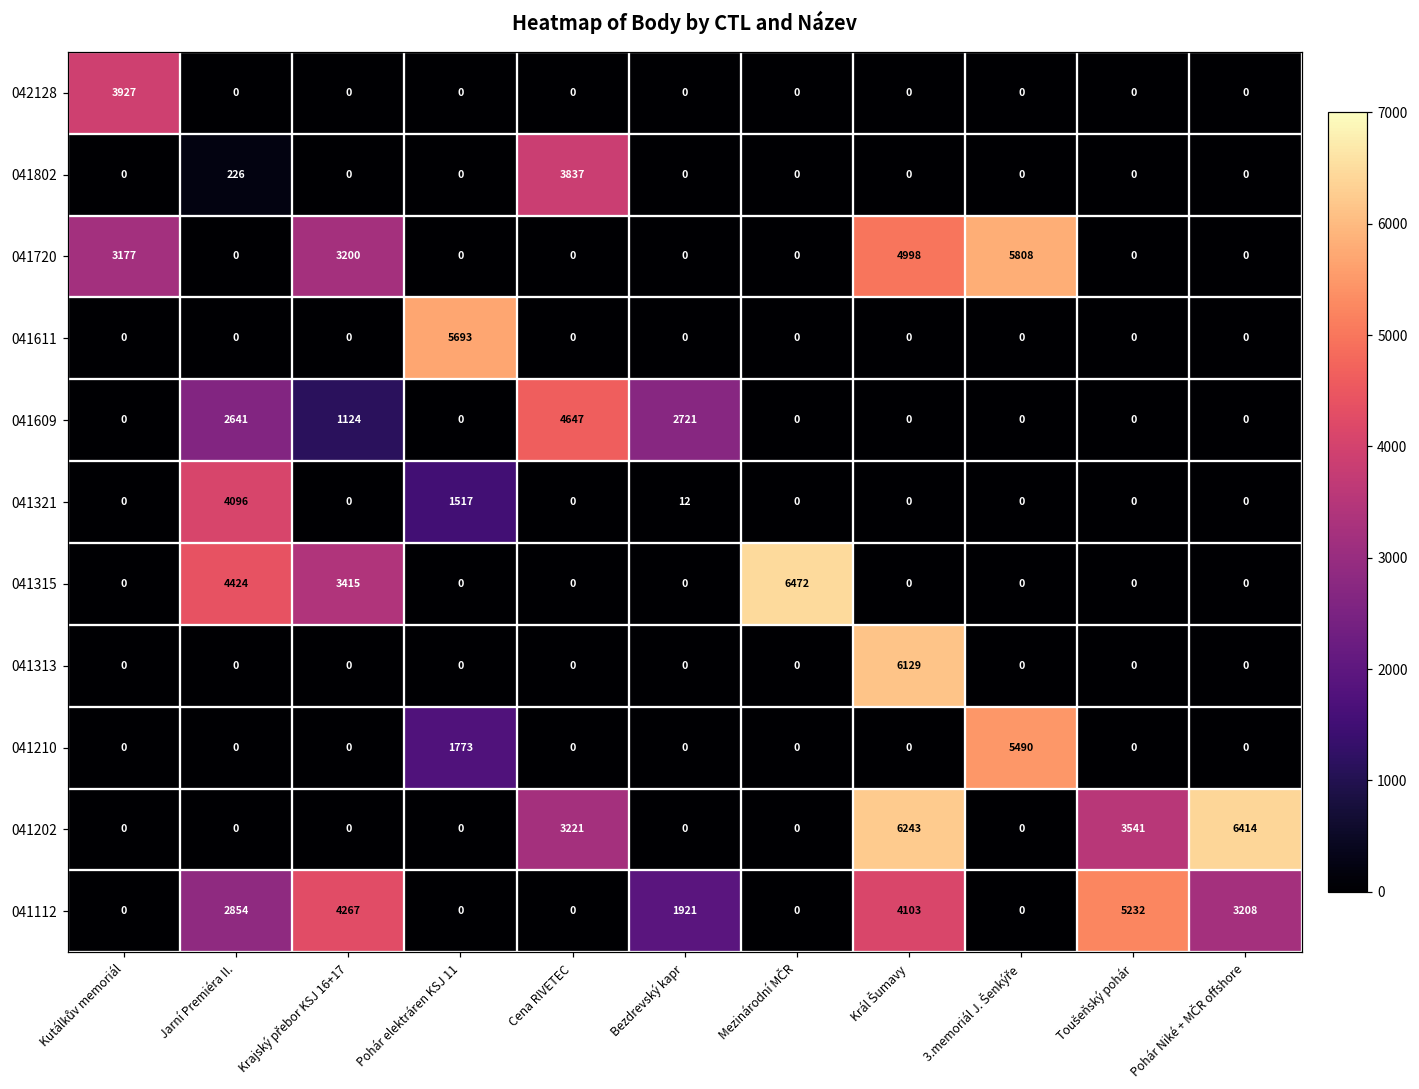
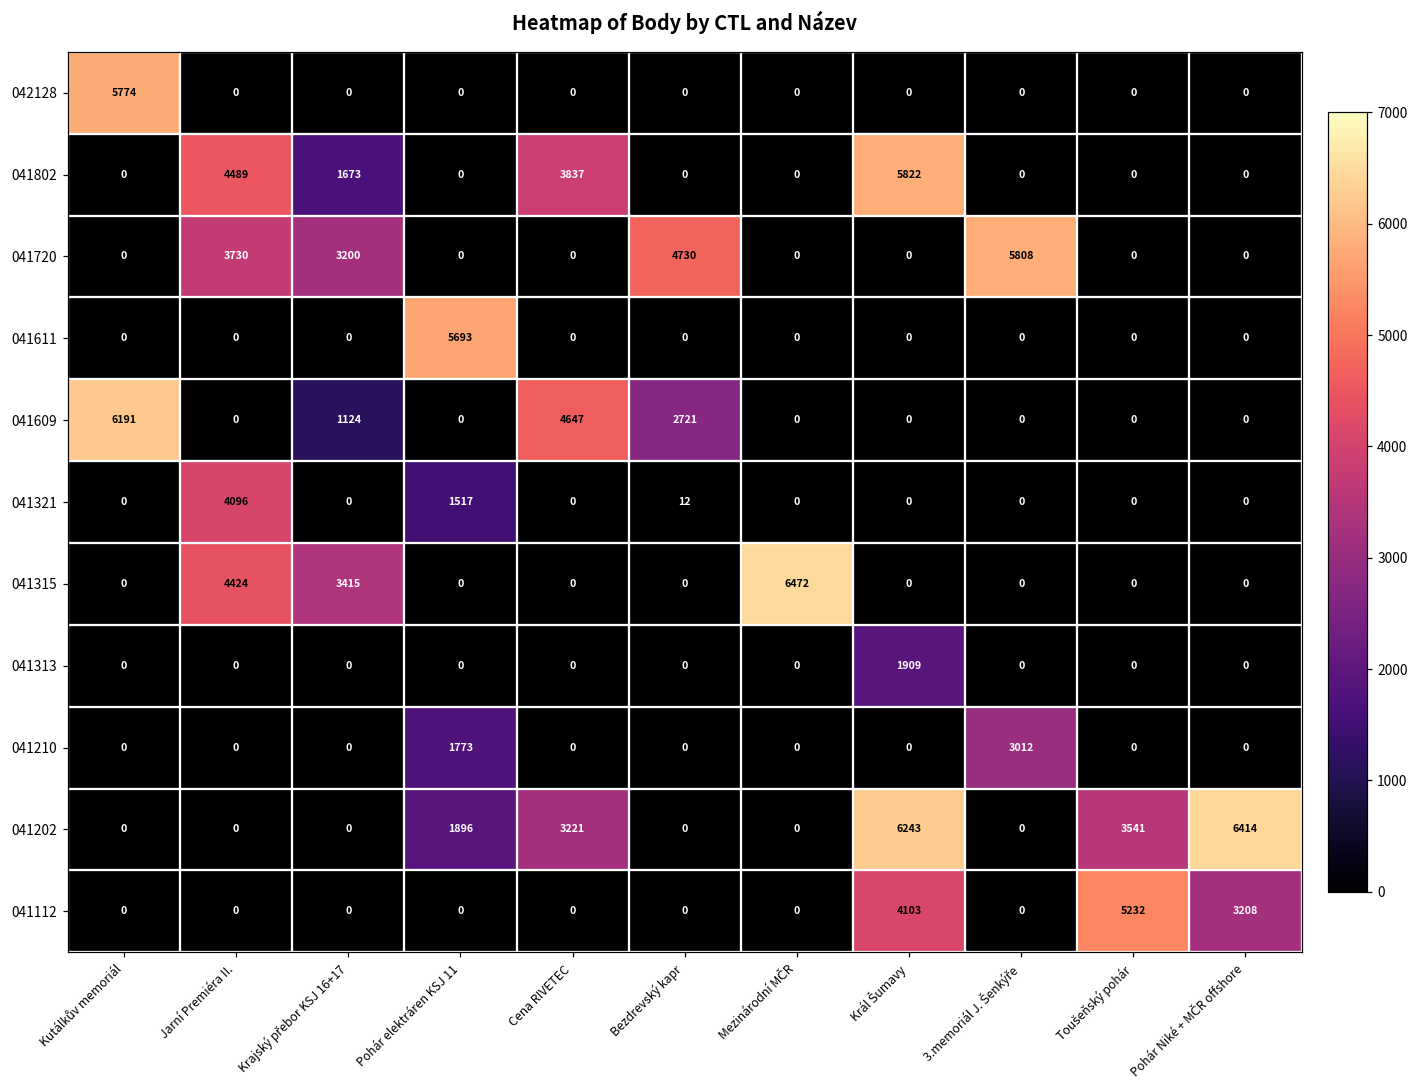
  {
    "042128": {
-     "Kutálkův memoriál": 3927,
+     "Kutálkův memoriál": 5774,
      "Jarní Premiéra II.": 0,
      "Krajský přebor KSJ 16+17": 0,
      "Pohár elektráren KSJ 11": 0,
      "Cena RIVETEC": 0,
      "Bezdrevský kapr": 0,
      "Mezinárodní MČR": 0,
      "Král Šumavy": 0,
      "3.memoriál J. Šenkýře": 0,
      "Toušeňský pohár": 0,
      "Pohár Niké + MČR offshore": 0
    },
    "041802": {
      "Kutálkův memoriál": 0,
-     "Jarní Premiéra II.": 226,
-     "Krajský přebor KSJ 16+17": 0,
+     "Jarní Premiéra II.": 4489,
+     "Krajský přebor KSJ 16+17": 1673,
      "Pohár elektráren KSJ 11": 0,
      "Cena RIVETEC": 3837,
      "Bezdrevský kapr": 0,
      "Mezinárodní MČR": 0,
-     "Král Šumavy": 0,
+     "Král Šumavy": 5822,
      "3.memoriál J. Šenkýře": 0,
      "Toušeňský pohár": 0,
      "Pohár Niké + MČR offshore": 0
    },
    "041720": {
-     "Kutálkův memoriál": 3177,
-     "Jarní Premiéra II.": 0,
+     "Kutálkův memoriál": 0,
+     "Jarní Premiéra II.": 3730,
      "Krajský přebor KSJ 16+17": 3200,
      "Pohár elektráren KSJ 11": 0,
      "Cena RIVETEC": 0,
-     "Bezdrevský kapr": 0,
+     "Bezdrevský kapr": 4730,
      "Mezinárodní MČR": 0,
-     "Král Šumavy": 4998,
+     "Král Šumavy": 0,
      "3.memoriál J. Šenkýře": 5808,
      "Toušeňský pohár": 0,
      "Pohár Niké + MČR offshore": 0
    },
    "041611": {
      "Kutálkův memoriál": 0,
      "Jarní Premiéra II.": 0,
      "Krajský přebor KSJ 16+17": 0,
      "Pohár elektráren KSJ 11": 5693,
      "Cena RIVETEC": 0,
      "Bezdrevský kapr": 0,
      "Mezinárodní MČR": 0,
      "Král Šumavy": 0,
      "3.memoriál J. Šenkýře": 0,
      "Toušeňský pohár": 0,
      "Pohár Niké + MČR offshore": 0
    },
    "041609": {
-     "Kutálkův memoriál": 0,
-     "Jarní Premiéra II.": 2641,
+     "Kutálkův memoriál": 6191,
+     "Jarní Premiéra II.": 0,
      "Krajský přebor KSJ 16+17": 1124,
      "Pohár elektráren KSJ 11": 0,
      "Cena RIVETEC": 4647,
      "Bezdrevský kapr": 2721,
      "Mezinárodní MČR": 0,
      "Král Šumavy": 0,
      "3.memoriál J. Šenkýře": 0,
      "Toušeňský pohár": 0,
      "Pohár Niké + MČR offshore": 0
    },
    "041321": {
      "Kutálkův memoriál": 0,
      "Jarní Premiéra II.": 4096,
      "Krajský přebor KSJ 16+17": 0,
      "Pohár elektráren KSJ 11": 1517,
      "Cena RIVETEC": 0,
      "Bezdrevský kapr": 12,
      "Mezinárodní MČR": 0,
      "Král Šumavy": 0,
      "3.memoriál J. Šenkýře": 0,
      "Toušeňský pohár": 0,
      "Pohár Niké + MČR offshore": 0
    },
    "041315": {
      "Kutálkův memoriál": 0,
      "Jarní Premiéra II.": 4424,
      "Krajský přebor KSJ 16+17": 3415,
      "Pohár elektráren KSJ 11": 0,
      "Cena RIVETEC": 0,
      "Bezdrevský kapr": 0,
      "Mezinárodní MČR": 6472,
      "Král Šumavy": 0,
      "3.memoriál J. Šenkýře": 0,
      "Toušeňský pohár": 0,
      "Pohár Niké + MČR offshore": 0
    },
    "041313": {
      "Kutálkův memoriál": 0,
      "Jarní Premiéra II.": 0,
      "Krajský přebor KSJ 16+17": 0,
      "Pohár elektráren KSJ 11": 0,
      "Cena RIVETEC": 0,
      "Bezdrevský kapr": 0,
      "Mezinárodní MČR": 0,
-     "Král Šumavy": 6129,
+     "Král Šumavy": 1909,
      "3.memoriál J. Šenkýře": 0,
      "Toušeňský pohár": 0,
      "Pohár Niké + MČR offshore": 0
    },
    "041210": {
      "Kutálkův memoriál": 0,
      "Jarní Premiéra II.": 0,
      "Krajský přebor KSJ 16+17": 0,
      "Pohár elektráren KSJ 11": 1773,
      "Cena RIVETEC": 0,
      "Bezdrevský kapr": 0,
      "Mezinárodní MČR": 0,
      "Král Šumavy": 0,
-     "3.memoriál J. Šenkýře": 5490,
+     "3.memoriál J. Šenkýře": 3012,
      "Toušeňský pohár": 0,
      "Pohár Niké + MČR offshore": 0
    },
    "041202": {
      "Kutálkův memoriál": 0,
      "Jarní Premiéra II.": 0,
      "Krajský přebor KSJ 16+17": 0,
-     "Pohár elektráren KSJ 11": 0,
+     "Pohár elektráren KSJ 11": 1896,
      "Cena RIVETEC": 3221,
      "Bezdrevský kapr": 0,
      "Mezinárodní MČR": 0,
      "Král Šumavy": 6243,
      "3.memoriál J. Šenkýře": 0,
      "Toušeňský pohár": 3541,
      "Pohár Niké + MČR offshore": 6414
    },
    "041112": {
      "Kutálkův memoriál": 0,
-     "Jarní Premiéra II.": 2854,
-     "Krajský přebor KSJ 16+17": 4267,
+     "Jarní Premiéra II.": 0,
+     "Krajský přebor KSJ 16+17": 0,
      "Pohár elektráren KSJ 11": 0,
      "Cena RIVETEC": 0,
-     "Bezdrevský kapr": 1921,
+     "Bezdrevský kapr": 0,
      "Mezinárodní MČR": 0,
      "Král Šumavy": 4103,
      "3.memoriál J. Šenkýře": 0,
      "Toušeňský pohár": 5232,
      "Pohár Niké + MČR offshore": 3208
    }
  }
